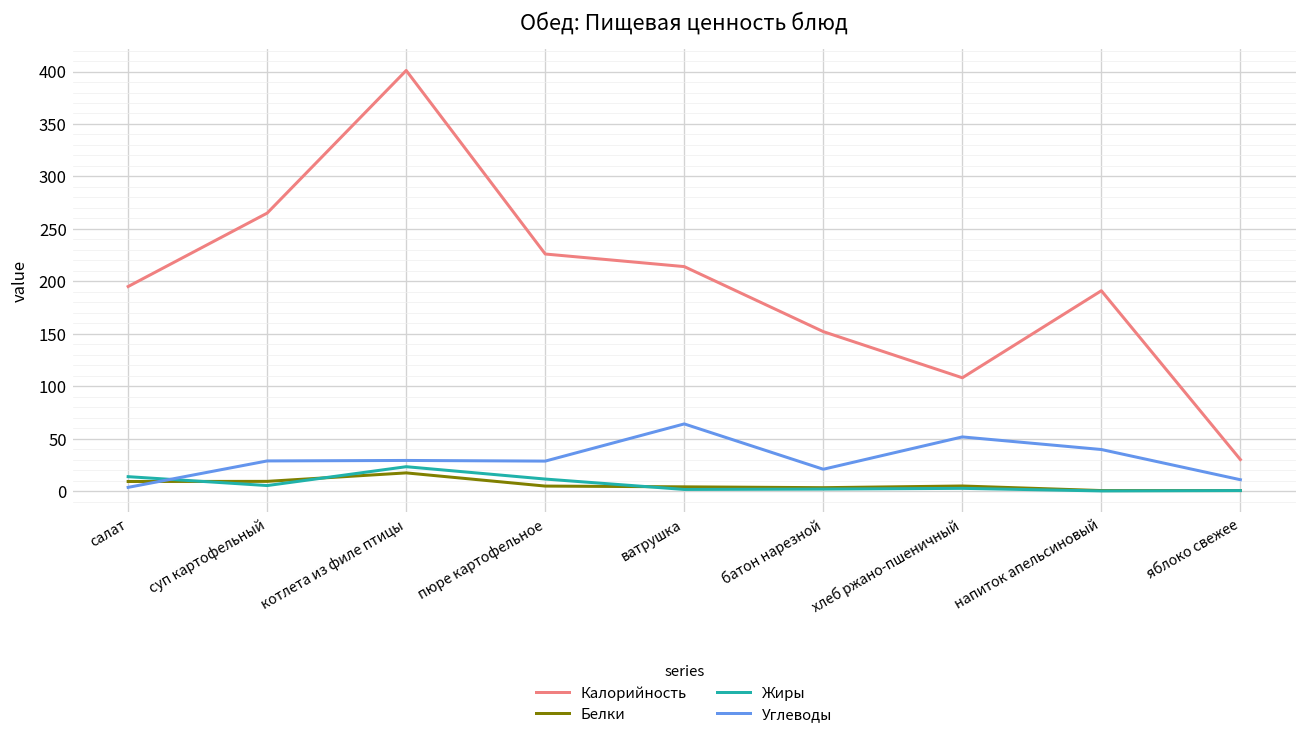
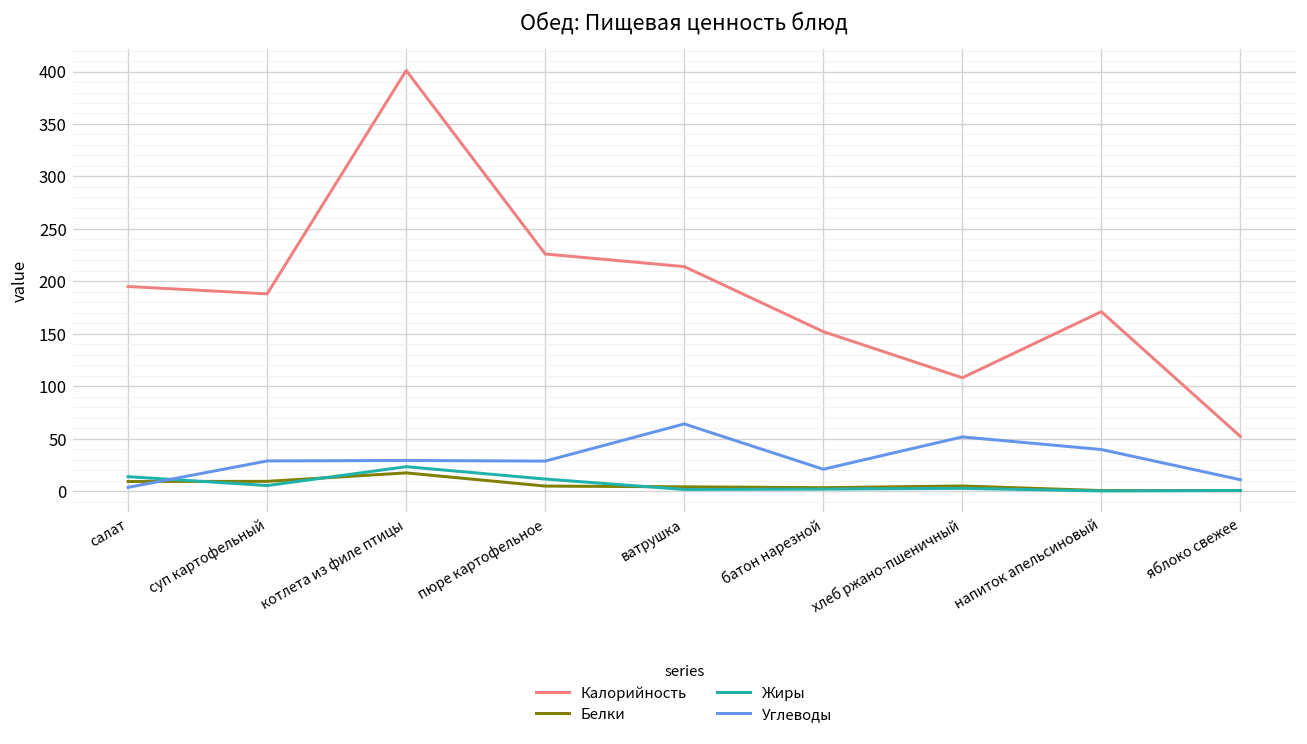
  {
    "Калорийность": {
      "салат": 200,
-     "суп картофельный": 270,
+     "суп картофельный": 190,
      "котлета из филе птицы": 400,
      "пюре картофельное": 230,
      "ватрушка": 210,
      "батон нарезной": 150,
      "хлеб ржано-пшеничный": 110,
-     "напиток апельсиновый": 190,
-     "яблоко свежее": 30
+     "напиток апельсиновый": 170,
+     "яблоко свежее": 50
    },
    "Белки": {
      "салат": 10,
      "суп картофельный": 10,
      "котлета из филе птицы": 20,
      "пюре картофельное": 0
    },
    "Жиры": {
      "салат": 10,
      "суп картофельный": 10,
      "котлета из филе птицы": 20,
      "пюре картофельное": 10
    },
    "Углеводы": {
      "салат": 0,
      "суп картофельный": 30,
      "котлета из филе птицы": 30,
      "пюре картофельное": 30,
      "ватрушка": 60,
      "батон нарезной": 20,
      "хлеб ржано-пшеничный": 50,
      "напиток апельсиновый": 40,
      "яблоко свежее": 10
    }
  }
